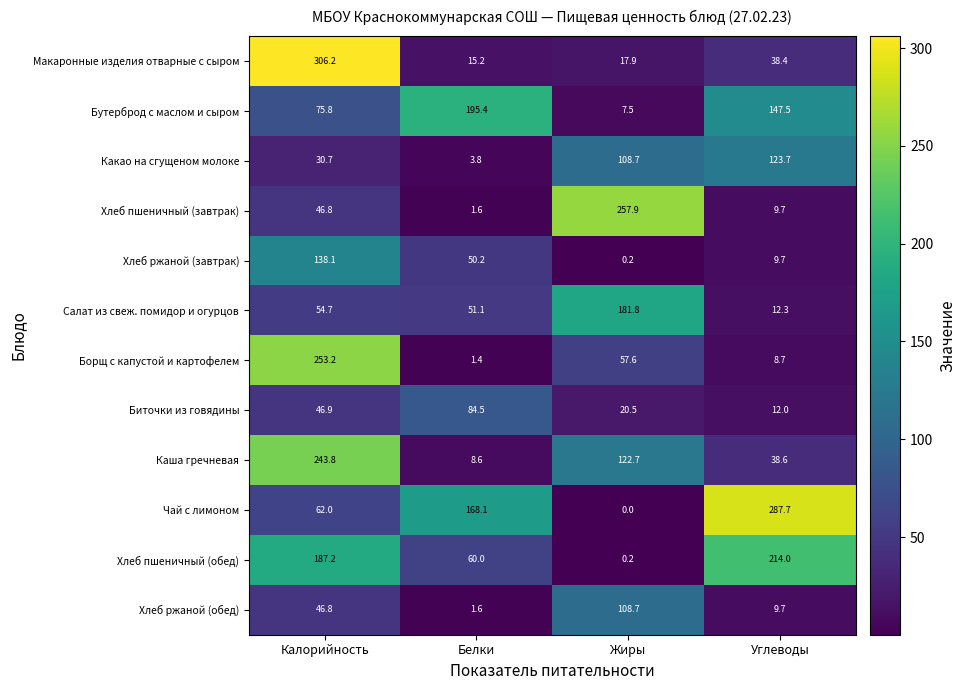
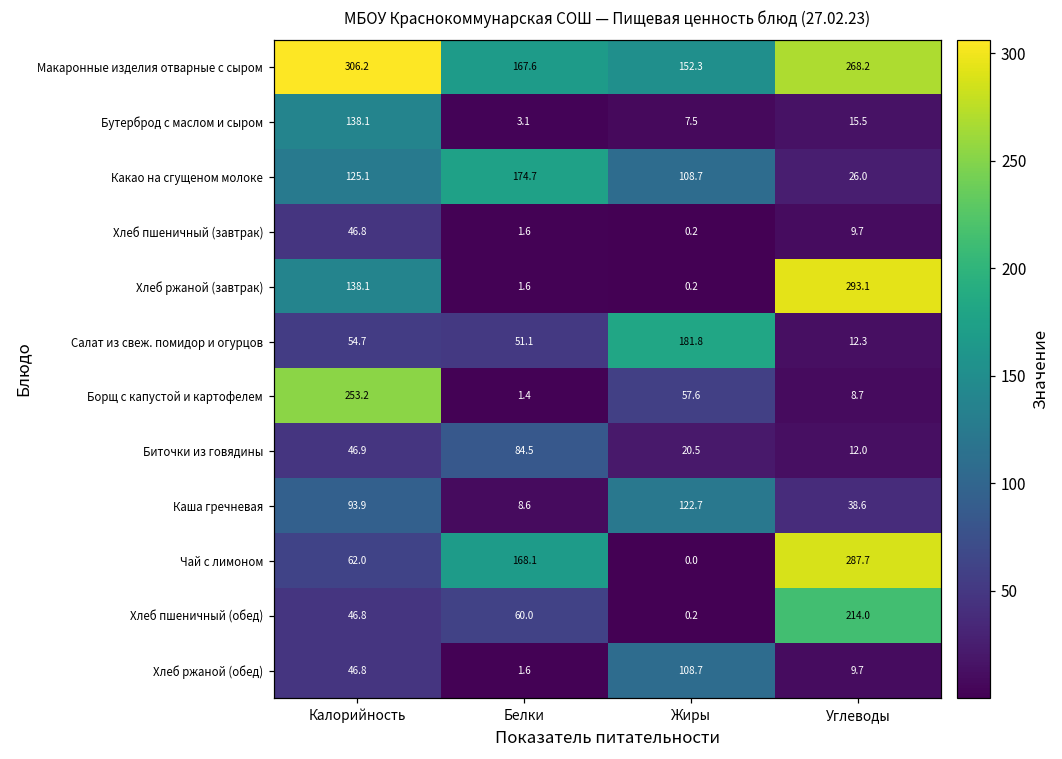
  {
    "Макаронные изделия отварные с сыром": {
      "Калорийность": 306.2,
-     "Белки": 15.2,
-     "Жиры": 17.9,
-     "Углеводы": 38.4
+     "Белки": 167.6,
+     "Жиры": 152.3,
+     "Углеводы": 268.2
    },
    "Бутерброд с маслом и сыром": {
-     "Калорийность": 75.8,
-     "Белки": 195.4,
+     "Калорийность": 138.1,
+     "Белки": 3.1,
      "Жиры": 7.5,
-     "Углеводы": 147.5
+     "Углеводы": 15.5
    },
    "Какао на сгущеном молоке": {
-     "Калорийность": 30.7,
-     "Белки": 3.8,
+     "Калорийность": 125.1,
+     "Белки": 174.7,
      "Жиры": 108.7,
-     "Углеводы": 123.7
+     "Углеводы": 26.0
    },
    "Хлеб пшеничный (завтрак)": {
      "Калорийность": 46.8,
      "Белки": 1.6,
-     "Жиры": 257.9,
+     "Жиры": 0.2,
      "Углеводы": 9.7
    },
    "Хлеб ржаной (завтрак)": {
      "Калорийность": 138.1,
-     "Белки": 50.2,
+     "Белки": 1.6,
      "Жиры": 0.2,
-     "Углеводы": 9.7
+     "Углеводы": 293.1
    },
    "Салат из свеж. помидор и огурцов": {
      "Калорийность": 54.7,
      "Белки": 51.1,
      "Жиры": 181.8,
      "Углеводы": 12.3
    },
    "Борщ с капустой и картофелем": {
      "Калорийность": 253.2,
      "Белки": 1.4,
      "Жиры": 57.6,
      "Углеводы": 8.7
    },
    "Биточки из говядины": {
      "Калорийность": 46.9,
      "Белки": 84.5,
      "Жиры": 20.5,
      "Углеводы": 12.0
    },
    "Каша гречневая": {
-     "Калорийность": 243.8,
+     "Калорийность": 93.9,
      "Белки": 8.6,
      "Жиры": 122.7,
      "Углеводы": 38.6
    },
    "Чай с лимоном": {
      "Калорийность": 62.0,
      "Белки": 168.1,
      "Жиры": 0.0,
      "Углеводы": 287.7
    },
    "Хлеб пшеничный (обед)": {
-     "Калорийность": 187.2,
+     "Калорийность": 46.8,
      "Белки": 60.0,
      "Жиры": 0.2,
      "Углеводы": 214.0
    },
    "Хлеб ржаной (обед)": {
      "Калорийность": 46.8,
      "Белки": 1.6,
      "Жиры": 108.7,
      "Углеводы": 9.7
    }
  }
